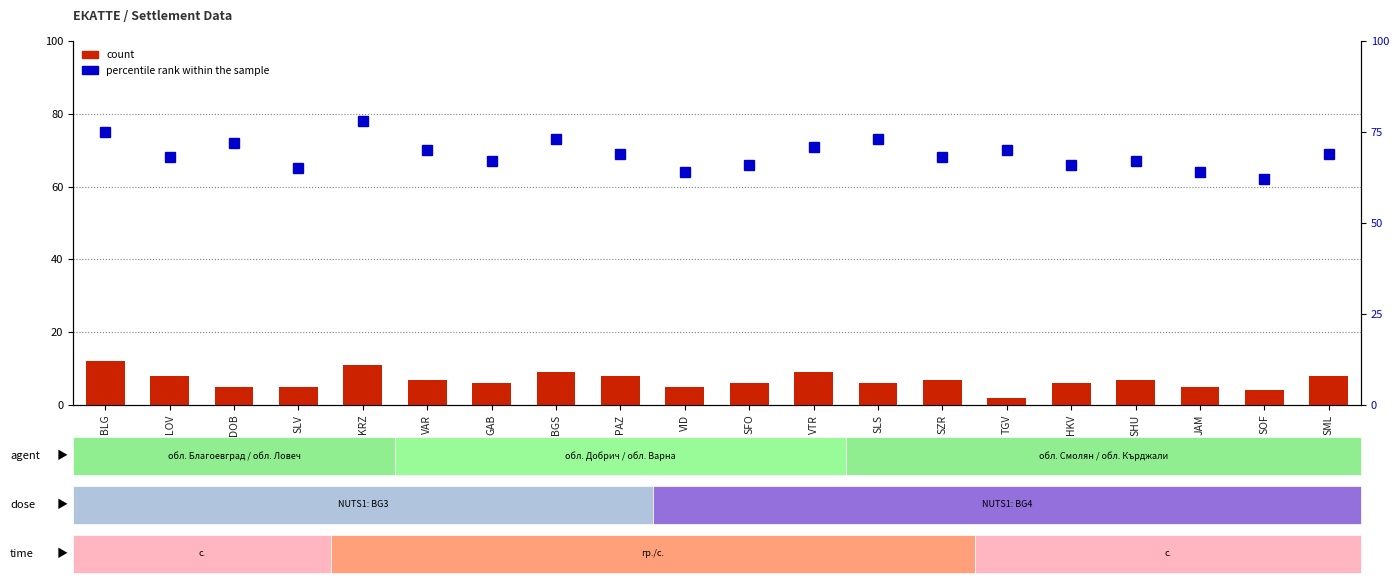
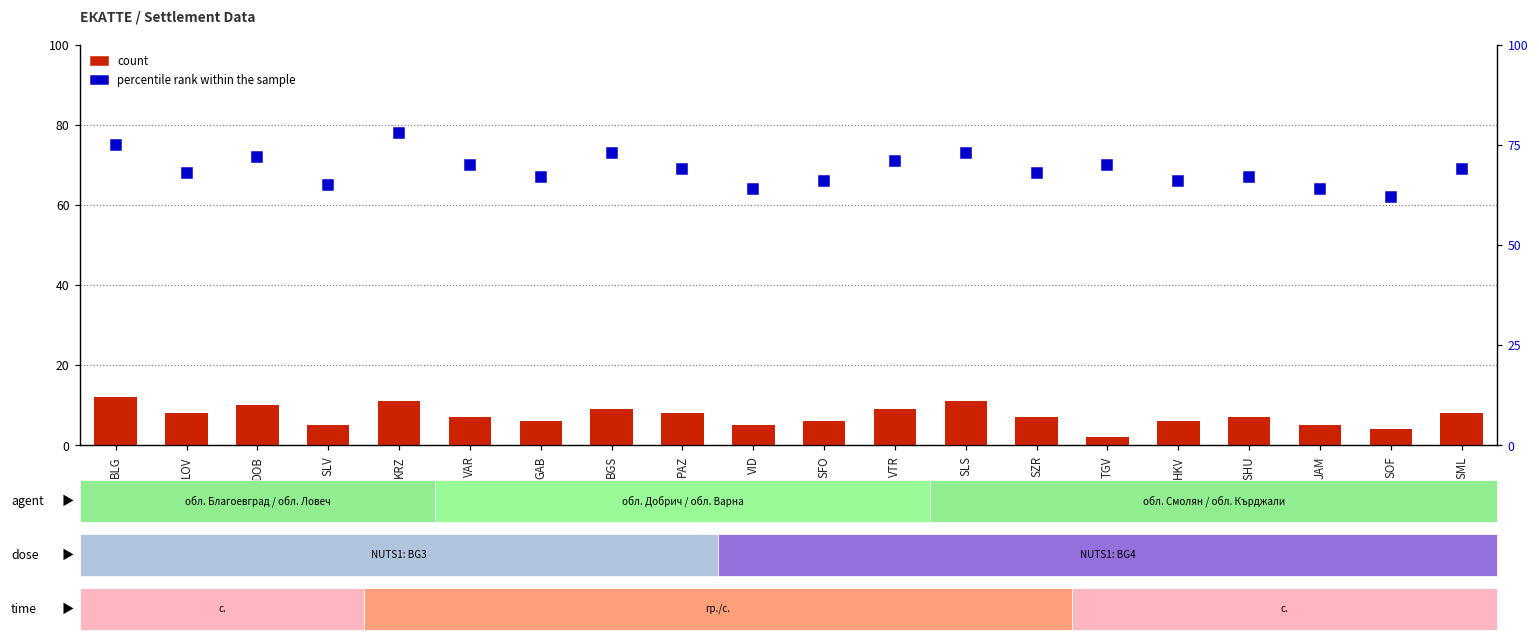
  {
    "count": {
      "BLG": 12,
      "LOV": 8,
-     "DOB": 5,
+     "DOB": 10,
      "SLV": 5,
      "KRZ": 11,
      "VAR": 7,
      "GAB": 6,
      "BGS": 9,
      "PAZ": 8,
      "VID": 5,
      "SFO": 6,
      "VTR": 9,
-     "SLS": 6,
+     "SLS": 11,
      "SZR": 7,
      "TGV": 2,
      "HKV": 6,
      "SHU": 7,
      "JAM": 5,
      "SOF": 4,
      "SML": 8
    },
    "percentile rank within the sample": {
      "BLG": 75,
      "LOV": 68,
      "DOB": 72,
      "SLV": 65,
      "KRZ": 78,
      "VAR": 70,
      "GAB": 67,
      "BGS": 73,
      "PAZ": 69,
      "VID": 64,
      "SFO": 66,
      "VTR": 71,
      "SLS": 73,
      "SZR": 68,
      "TGV": 70,
      "HKV": 66,
      "SHU": 67,
      "JAM": 64,
      "SOF": 62,
      "SML": 69
    }
  }
